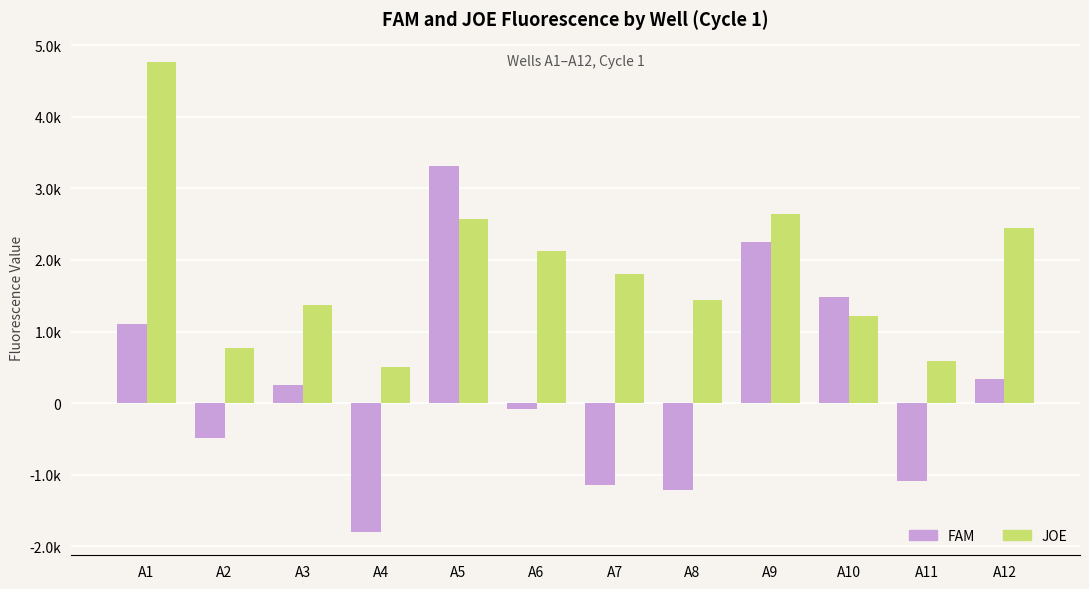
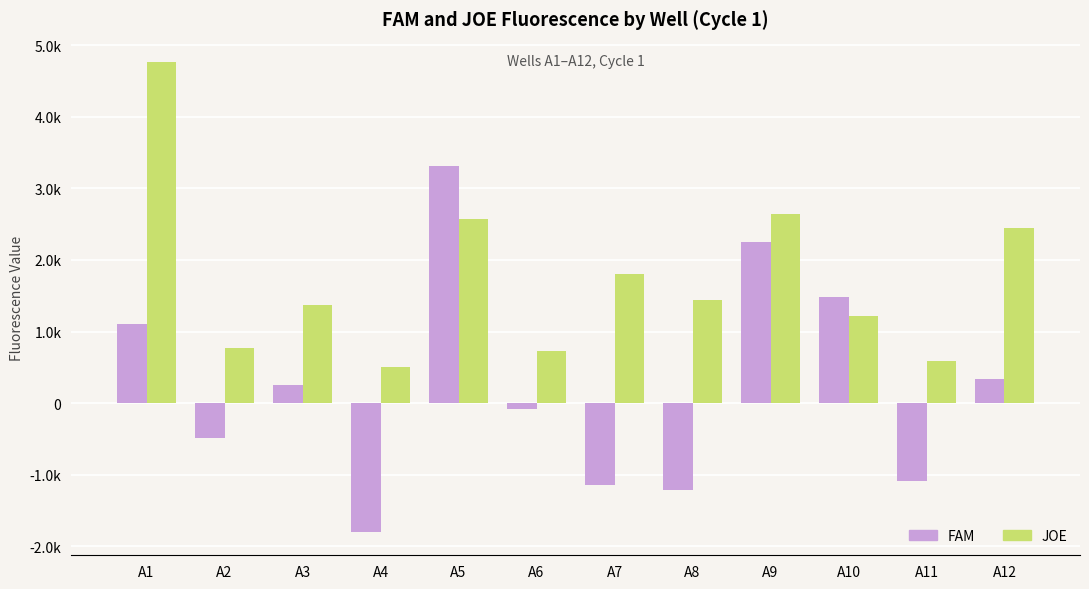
  {
    "FAM": {
      "A1": 1100,
      "A2": -500,
      "A3": 300,
      "A4": -1800,
      "A5": 3300,
      "A6": -100,
      "A7": -1100,
      "A8": -1200,
      "A9": 2200,
      "A10": 1500,
      "A11": -1100,
      "A12": 300
    },
    "JOE": {
      "A1": 4800,
      "A2": 800,
      "A3": 1400,
      "A4": 500,
      "A5": 2600,
-     "A6": 2100,
+     "A6": 700,
      "A7": 1800,
      "A8": 1400,
      "A9": 2600,
      "A10": 1200,
      "A11": 600,
      "A12": 2500
    }
  }
